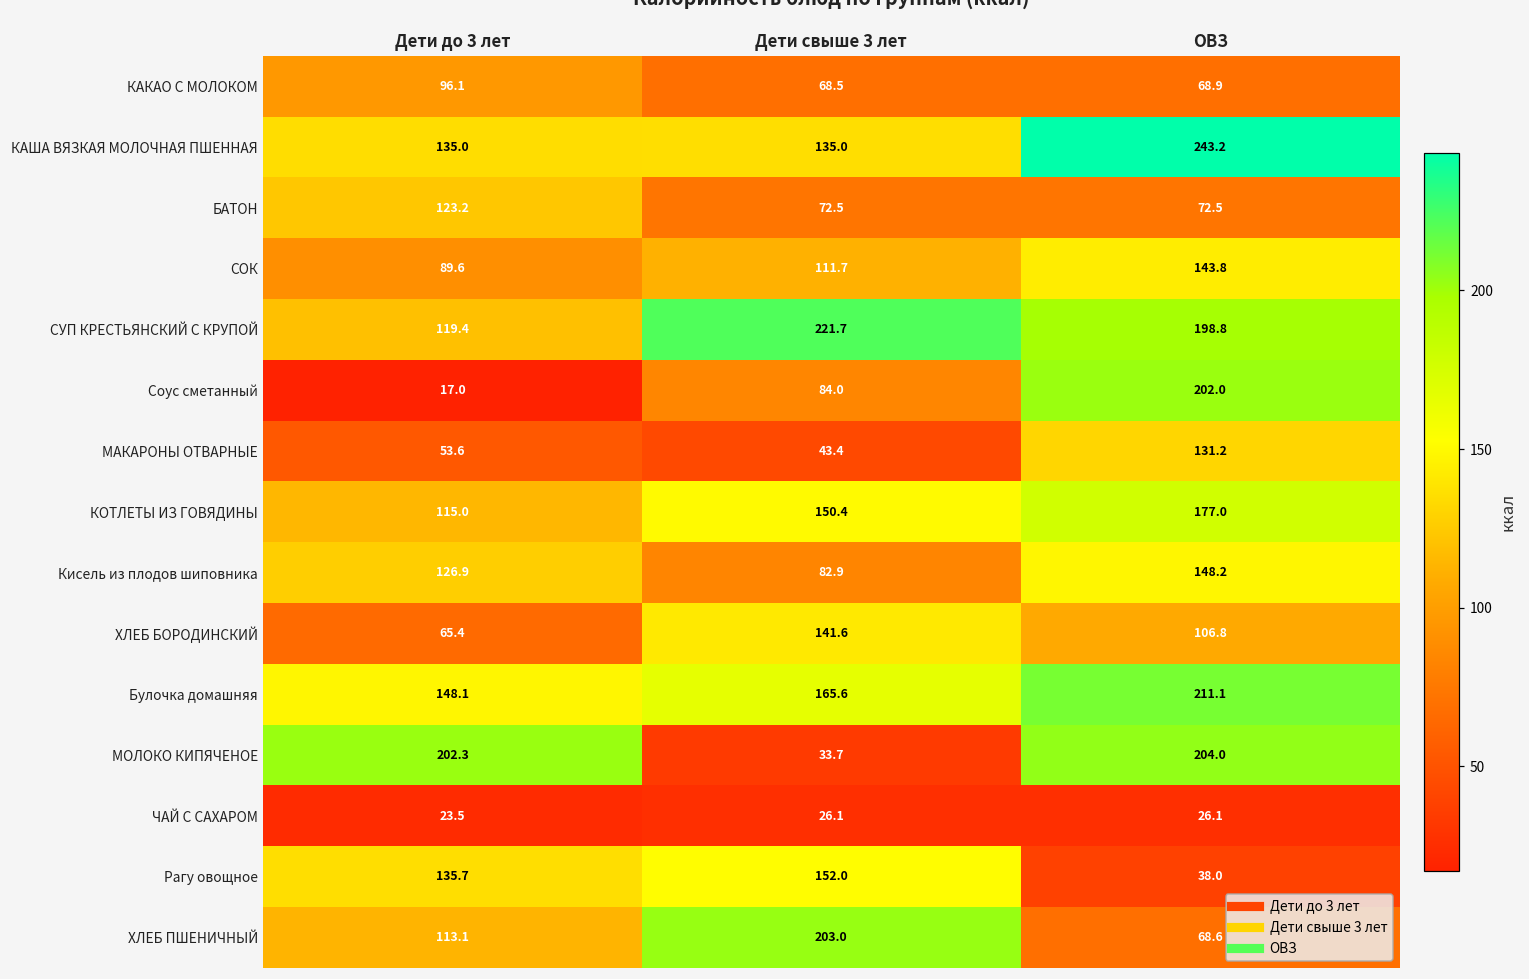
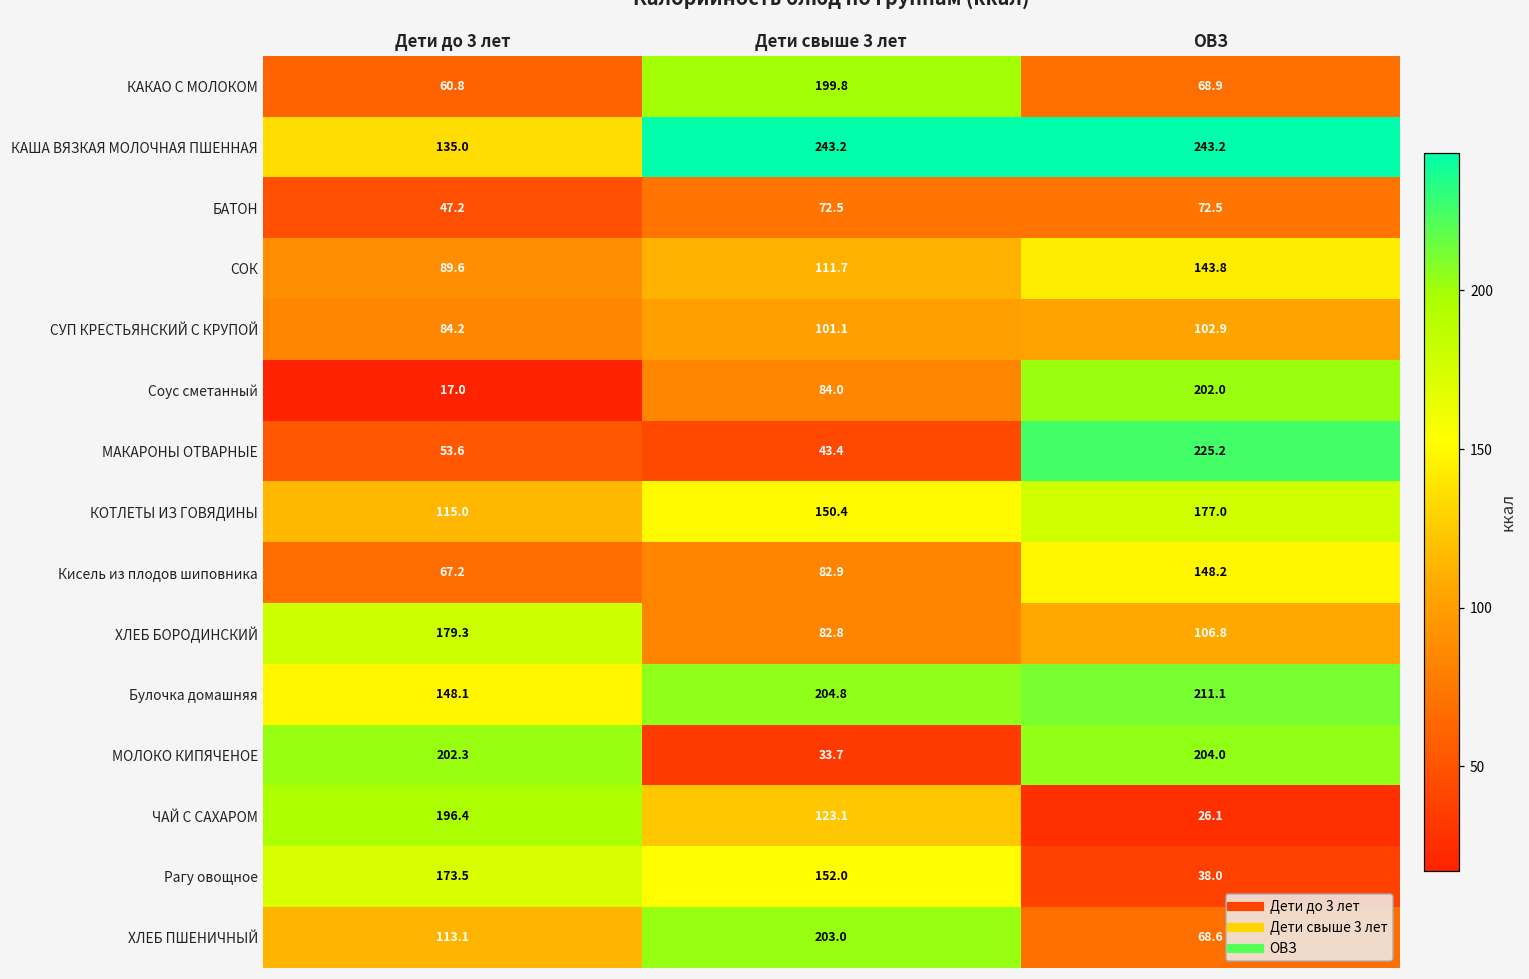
  {
    "КАКАО С МОЛОКОМ": {
-     "Дети до 3 лет": 96.1,
-     "Дети свыше 3 лет": 68.5,
+     "Дети до 3 лет": 60.8,
+     "Дети свыше 3 лет": 199.8,
      "ОВЗ": 68.9
    },
    "КАША ВЯЗКАЯ МОЛОЧНАЯ ПШЕННАЯ": {
      "Дети до 3 лет": 135.0,
-     "Дети свыше 3 лет": 135.0,
+     "Дети свыше 3 лет": 243.2,
      "ОВЗ": 243.2
    },
    "БАТОН": {
-     "Дети до 3 лет": 123.2,
+     "Дети до 3 лет": 47.2,
      "Дети свыше 3 лет": 72.5,
      "ОВЗ": 72.5
    },
    "СОК": {
      "Дети до 3 лет": 89.6,
      "Дети свыше 3 лет": 111.7,
      "ОВЗ": 143.8
    },
    "СУП КРЕСТЬЯНСКИЙ С КРУПОЙ": {
-     "Дети до 3 лет": 119.4,
-     "Дети свыше 3 лет": 221.7,
-     "ОВЗ": 198.8
+     "Дети до 3 лет": 84.2,
+     "Дети свыше 3 лет": 101.1,
+     "ОВЗ": 102.9
    },
    "Соус сметанный": {
      "Дети до 3 лет": 17.0,
      "Дети свыше 3 лет": 84.0,
      "ОВЗ": 202.0
    },
    "МАКАРОНЫ ОТВАРНЫЕ": {
      "Дети до 3 лет": 53.6,
      "Дети свыше 3 лет": 43.4,
-     "ОВЗ": 131.2
+     "ОВЗ": 225.2
    },
    "КОТЛЕТЫ ИЗ ГОВЯДИНЫ": {
      "Дети до 3 лет": 115.0,
      "Дети свыше 3 лет": 150.4,
      "ОВЗ": 177.0
    },
    "Кисель из плодов шиповника": {
-     "Дети до 3 лет": 126.9,
+     "Дети до 3 лет": 67.2,
      "Дети свыше 3 лет": 82.9,
      "ОВЗ": 148.2
    },
    "ХЛЕБ БОРОДИНСКИЙ": {
-     "Дети до 3 лет": 65.4,
-     "Дети свыше 3 лет": 141.6,
+     "Дети до 3 лет": 179.3,
+     "Дети свыше 3 лет": 82.8,
      "ОВЗ": 106.8
    },
    "Булочка домашняя": {
      "Дети до 3 лет": 148.1,
-     "Дети свыше 3 лет": 165.6,
+     "Дети свыше 3 лет": 204.8,
      "ОВЗ": 211.1
    },
    "МОЛОКО КИПЯЧЕНОЕ": {
      "Дети до 3 лет": 202.3,
      "Дети свыше 3 лет": 33.7,
      "ОВЗ": 204.0
    },
    "ЧАЙ С САХАРОМ": {
-     "Дети до 3 лет": 23.5,
-     "Дети свыше 3 лет": 26.1,
+     "Дети до 3 лет": 196.4,
+     "Дети свыше 3 лет": 123.1,
      "ОВЗ": 26.1
    },
    "Рагу овощное": {
-     "Дети до 3 лет": 135.7,
+     "Дети до 3 лет": 173.5,
      "Дети свыше 3 лет": 152.0,
      "ОВЗ": 38.0
    },
    "ХЛЕБ ПШЕНИЧНЫЙ": {
      "Дети до 3 лет": 113.1,
      "Дети свыше 3 лет": 203.0,
      "ОВЗ": 68.6
    }
  }
